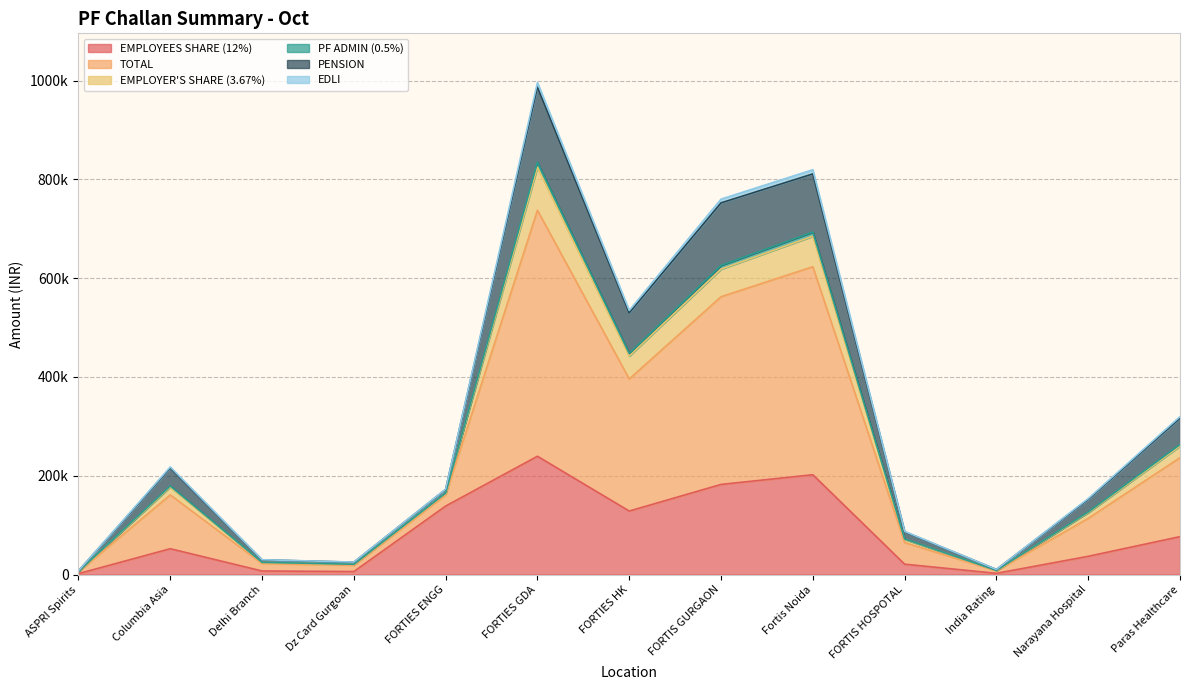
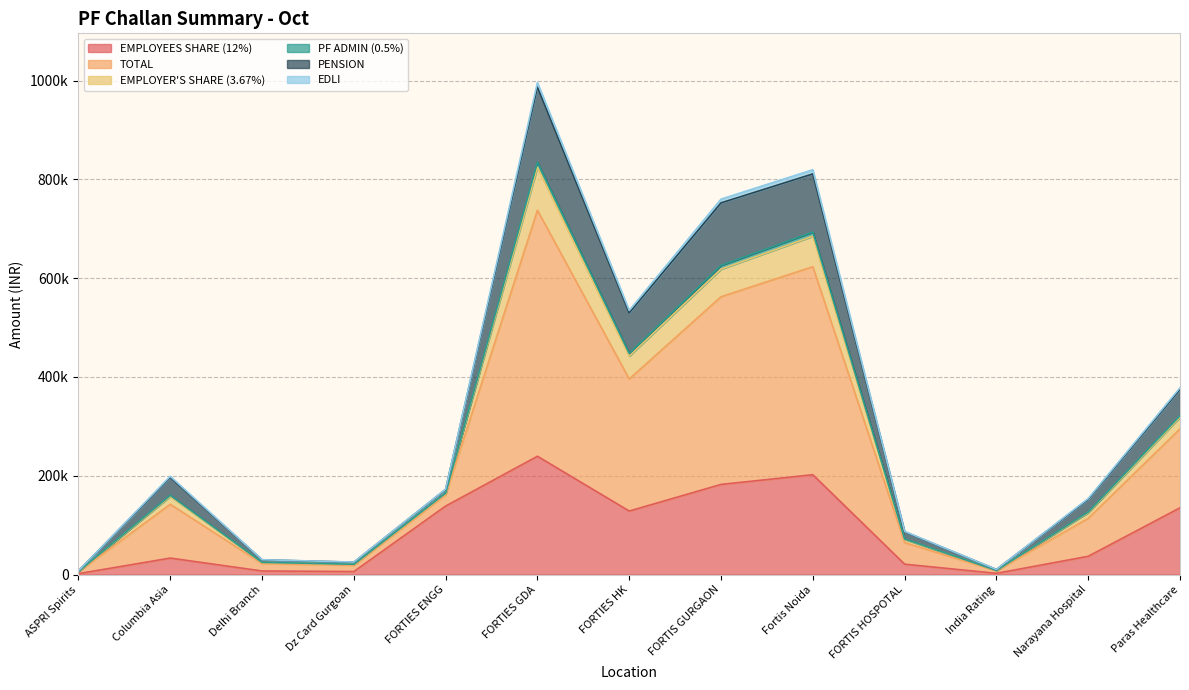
  {
    "EMPLOYEES SHARE (12%)": {
-     "Columbia Asia": 50000,
+     "Columbia Asia": 30000,
      "Delhi Branch": 10000,
      "Dz Card Gurgoan": 10000,
      "FORTIES ENGG": 140000,
      "FORTIES GDA": 240000,
      "FORTIES HK": 130000,
      "FORTIS GURGAON": 180000,
      "Fortis Noida": 200000,
      "FORTIS HOSPOTAL": 20000,
      "Narayana Hospital": 40000,
-     "Paras Healthcare": 80000
+     "Paras Healthcare": 140000
    },
    "PF ADMIN (0.5%)": {
      "FORTIES GDA": 10000,
      "FORTIES HK": 10000,
      "FORTIS GURGAON": 10000,
      "Fortis Noida": 10000
    },
    "PENSION": {
      "FORTIES GDA": 150000,
      "FORTIS GURGAON": 130000,
      "Fortis Noida": 120000
    },
    "EDLI": {
      "FORTIES GDA": 10000,
      "FORTIS GURGAON": 10000,
      "Fortis Noida": 10000
    }
  }
